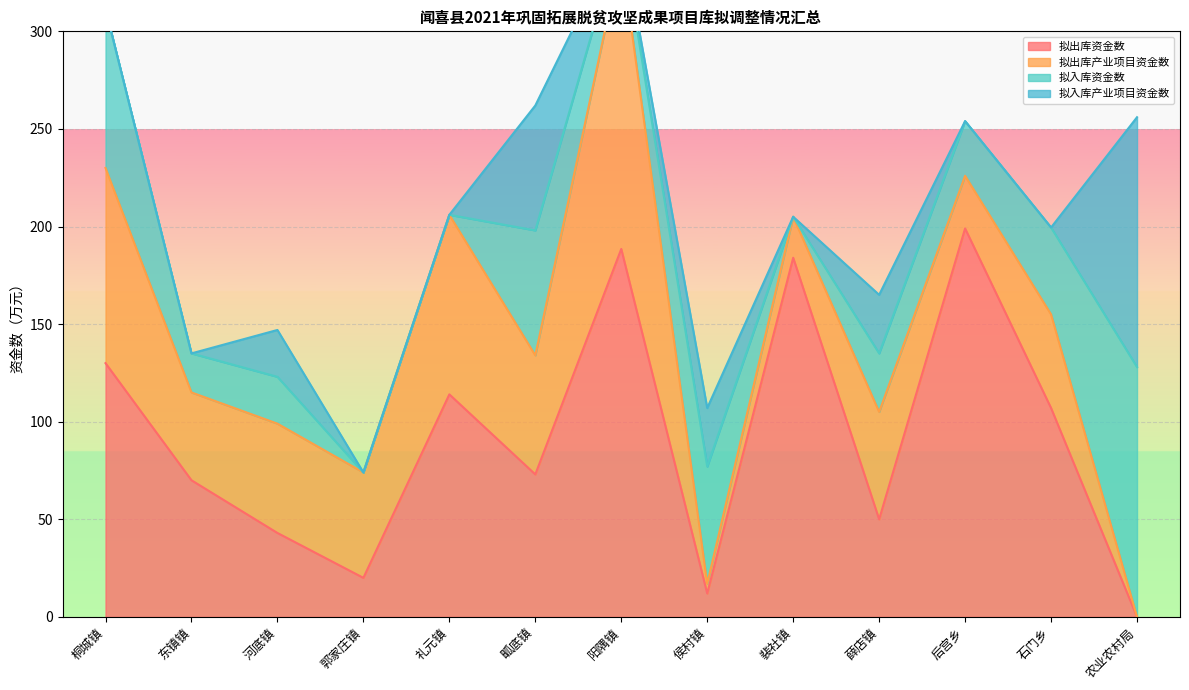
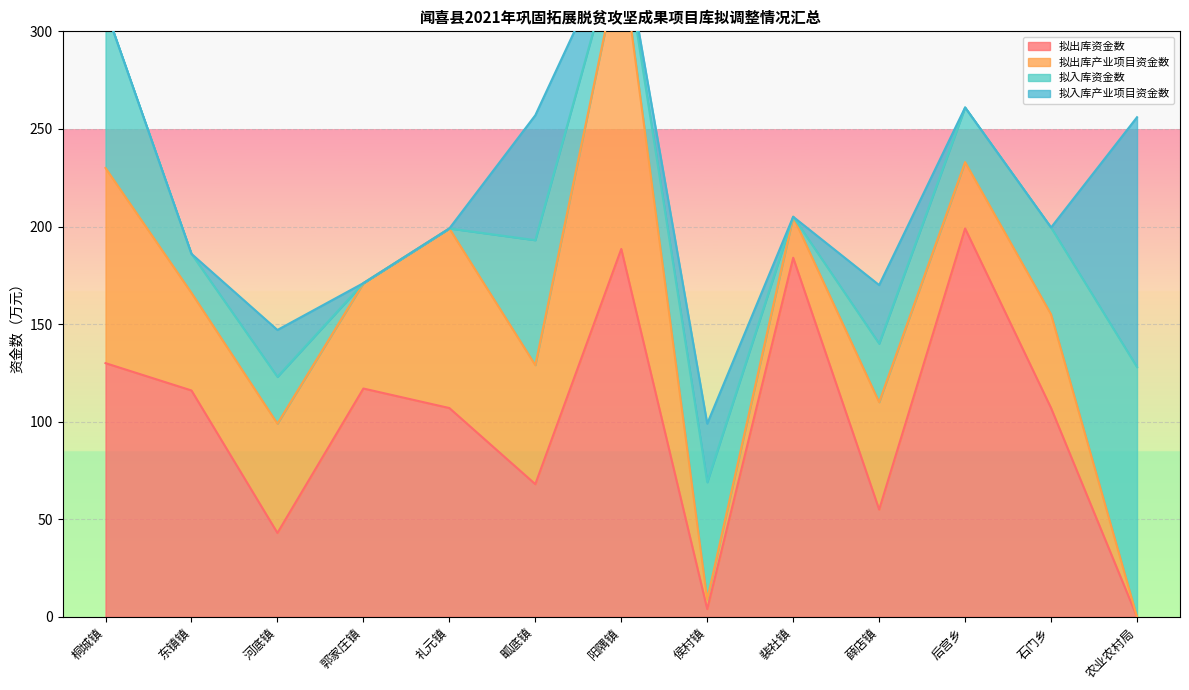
  {
    "拟出库资金数": {
      "桐城镇": 130,
-     "东镇镇": 70,
+     "东镇镇": 116,
      "河底镇": 43,
-     "郭家庄镇": 20,
-     "礼元镇": 114,
-     "畖底镇": 73,
+     "郭家庄镇": 117,
+     "礼元镇": 107,
+     "畖底镇": 68,
      "阳隅镇": 189,
-     "侯村镇": 12,
+     "侯村镇": 4,
      "裴社镇": 184,
-     "薛店镇": 50,
+     "薛店镇": 55,
      "后宫乡": 199,
      "石门乡": 107
    },
    "拟出库产业项目资金数": {
      "桐城镇": 100,
-     "东镇镇": 45,
+     "东镇镇": 50,
      "河底镇": 56,
      "畖底镇": 61,
      "侯村镇": 5,
      "薛店镇": 55,
-     "后宫乡": 27,
+     "后宫乡": 34,
      "石门乡": 48
    }
  }
